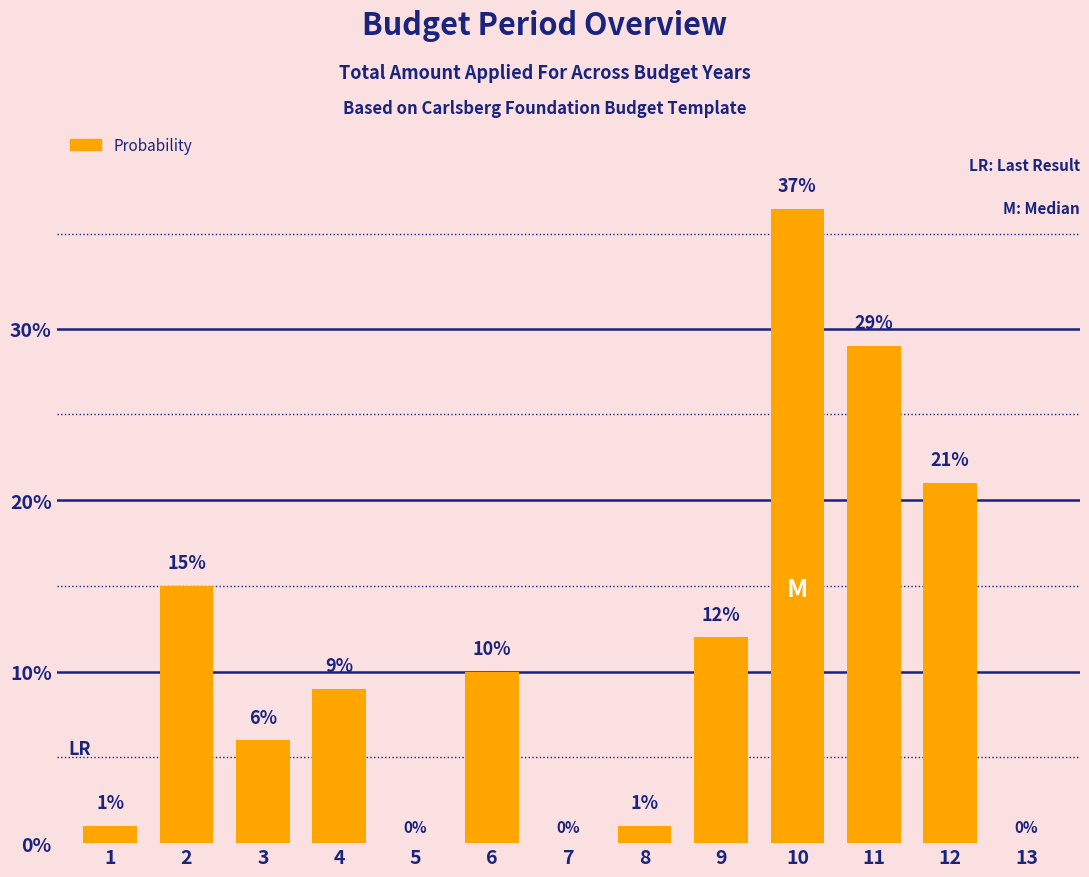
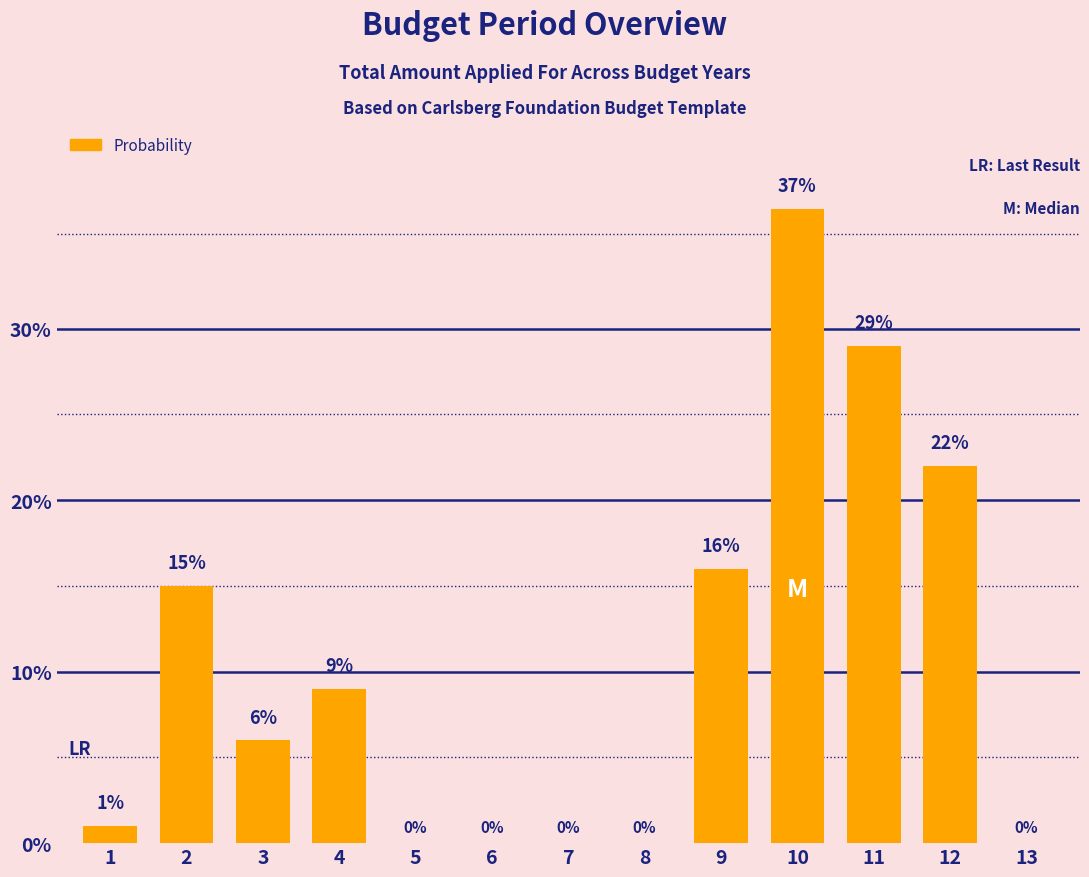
  {
    "1": "1%",
    "2": "15%",
    "3": "6%",
    "4": "9%",
    "5": "0%",
-   "6": "10%",
+   "6": "0%",
    "7": "0%",
-   "8": "1%",
-   "9": "12%",
+   "8": "0%",
+   "9": "16%",
    "10": "37%",
    "11": "29%",
-   "12": "21%",
+   "12": "22%",
    "13": "0%"
  }
